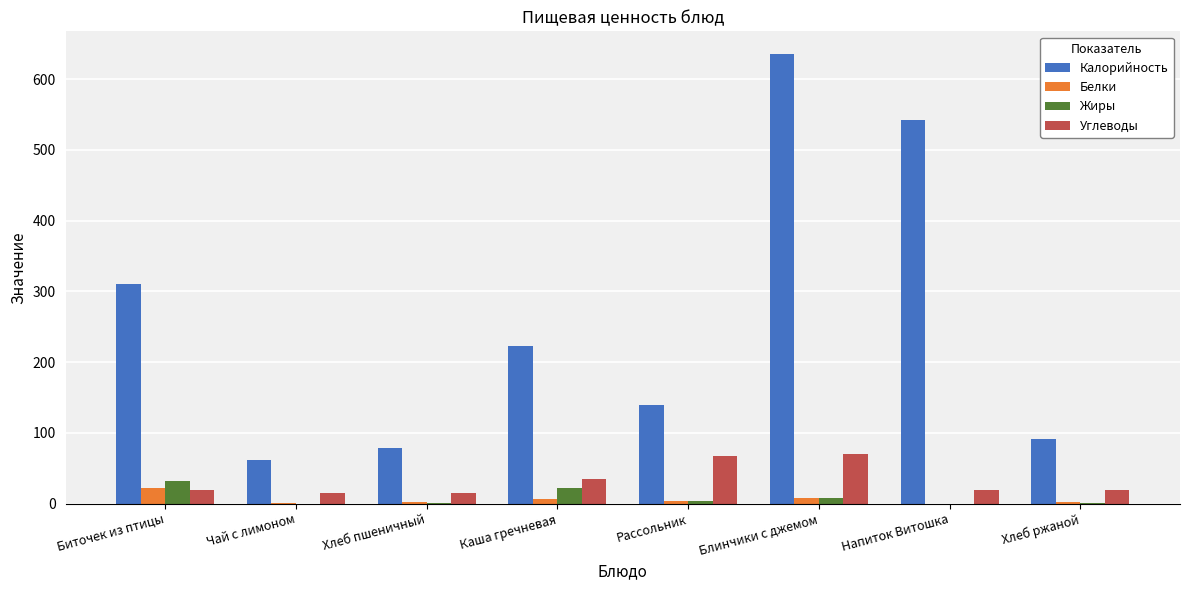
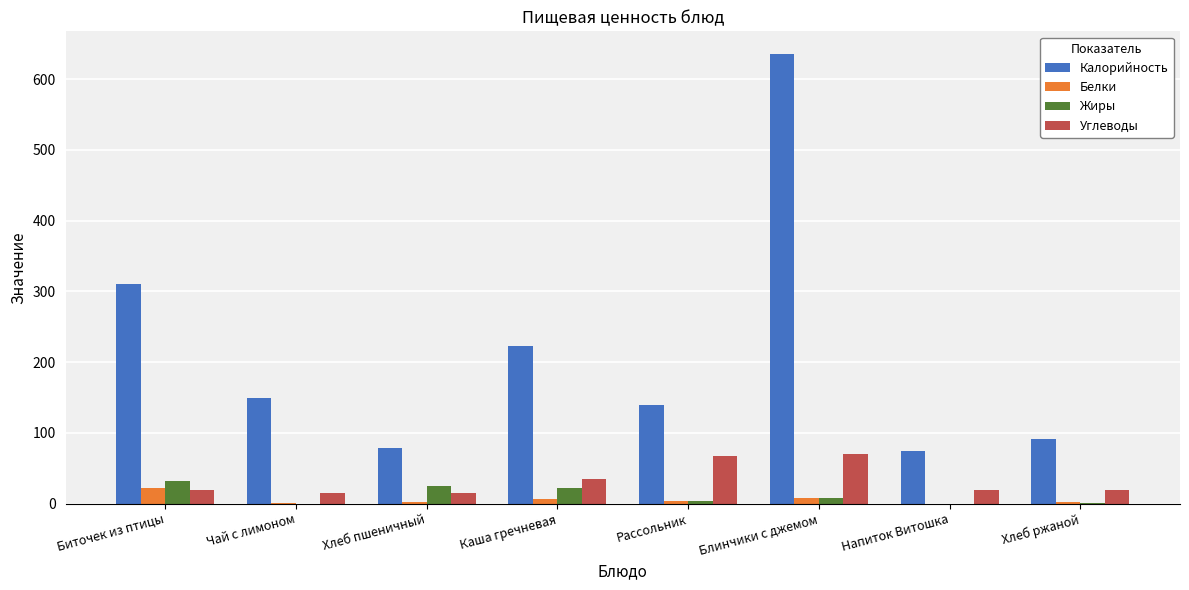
  {
    "Калорийность": {
      "Биточек из птицы": 310,
-     "Чай с лимоном": 60,
+     "Чай с лимоном": 150,
      "Хлеб пшеничный": 80,
      "Каша гречневая": 220,
      "Рассольник": 140,
      "Блинчики с джемом": 640,
-     "Напиток Витошка": 540,
+     "Напиток Витошка": 80,
      "Хлеб ржаной": 90
    },
    "Белки": {
      "Биточек из птицы": 20,
      "Каша гречневая": 10,
      "Блинчики с джемом": 10,
      "Напиток Витошка": 0
    },
    "Жиры": {
      "Биточек из птицы": 30,
-     "Хлеб пшеничный": 0,
+     "Хлеб пшеничный": 30,
      "Каша гречневая": 20,
      "Рассольник": 0,
      "Блинчики с джемом": 10,
      "Напиток Витошка": 0
    },
    "Углеводы": {
      "Биточек из птицы": 20,
      "Чай с лимоном": 20,
      "Хлеб пшеничный": 20,
      "Каша гречневая": 30,
      "Рассольник": 70,
      "Блинчики с джемом": 70,
      "Напиток Витошка": 20,
      "Хлеб ржаной": 20
    }
  }
